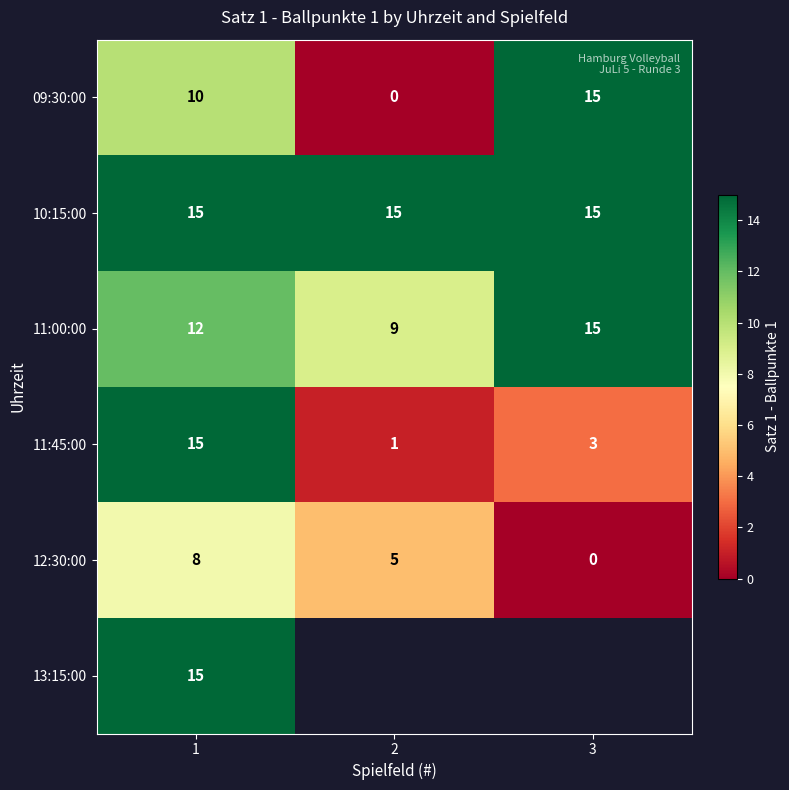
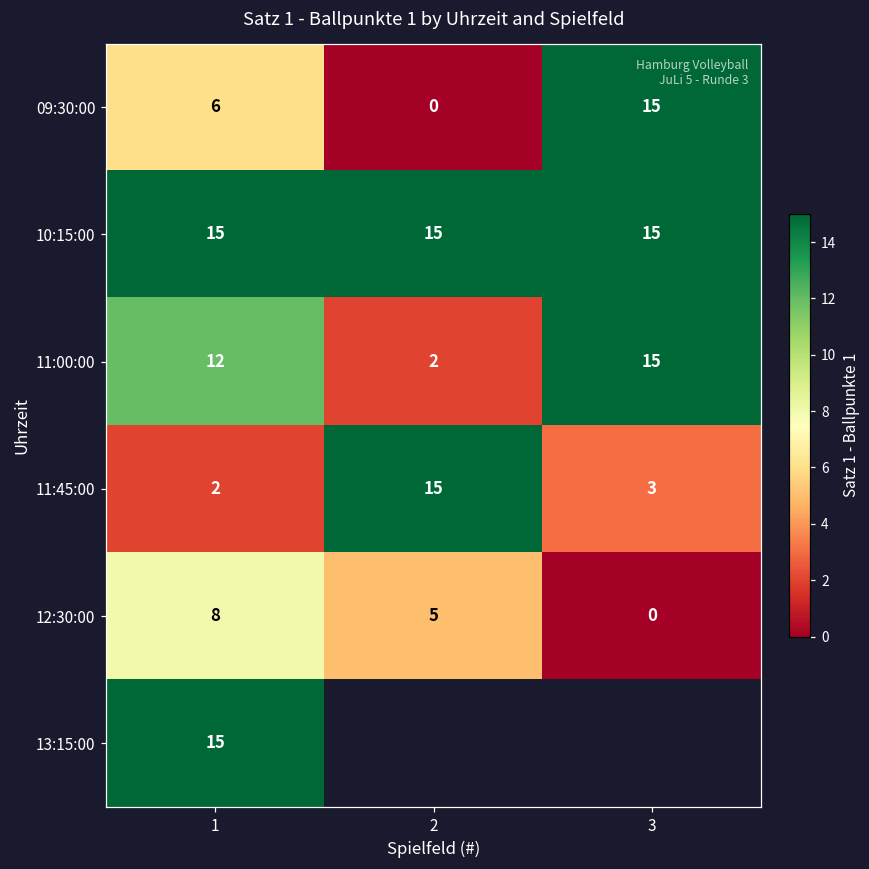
  {
    "09:30:00": {
-     "1": 10,
+     "1": 6,
      "2": 0
    },
    "10:15:00": {
      "1": 15,
      "2": 15,
      "3": 15
    },
    "11:00:00": {
      "1": 12,
-     "2": 9,
+     "2": 2,
      "3": 15
    },
    "11:45:00": {
-     "1": 15,
-     "2": 1,
+     "1": 2,
+     "2": 15,
      "3": 3
    },
    "12:30:00": {
      "1": 8,
      "2": 5,
      "3": 0
    },
    "13:15:00": {
      "1": 15
    }
  }
